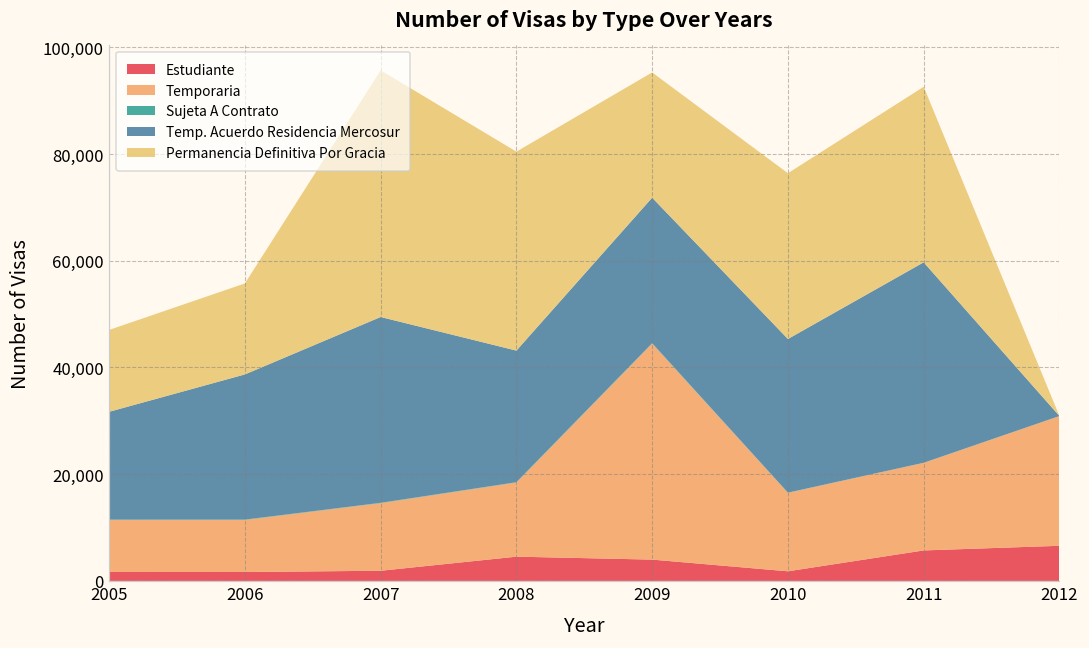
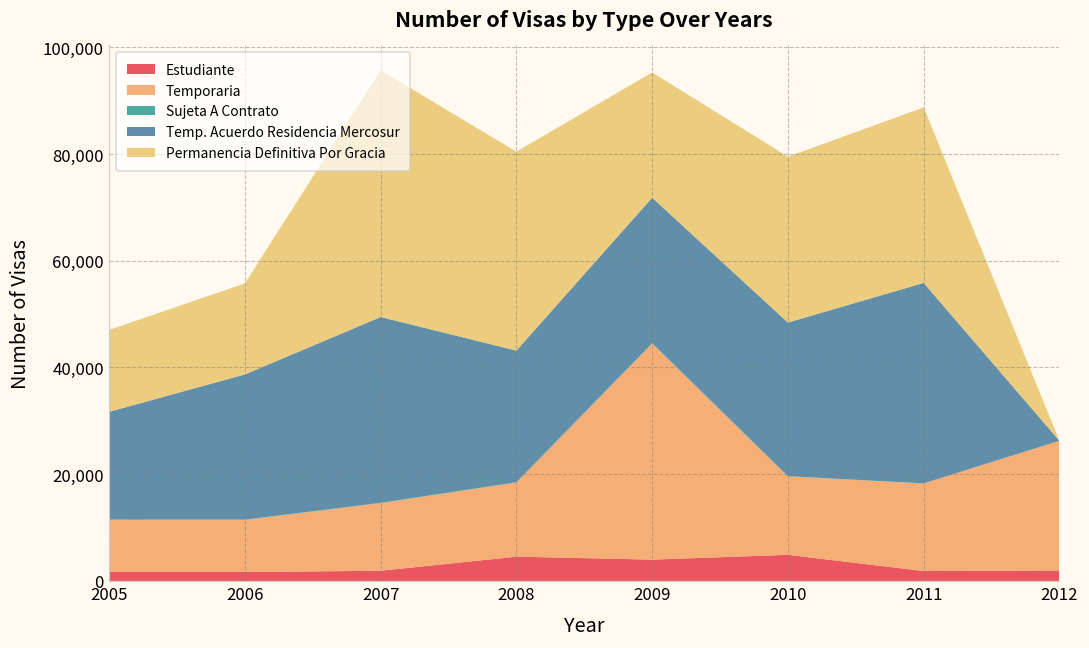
  {
    "Estudiante": {
      "2005": "2,000",
      "2006": "2,000",
      "2007": "2,000",
      "2008": "5,000",
      "2009": "4,000",
-     "2010": "2,000",
-     "2011": "6,000",
-     "2012": "7,000"
+     "2010": "5,000",
+     "2011": "2,000",
+     "2012": "2,000"
    }
  }
